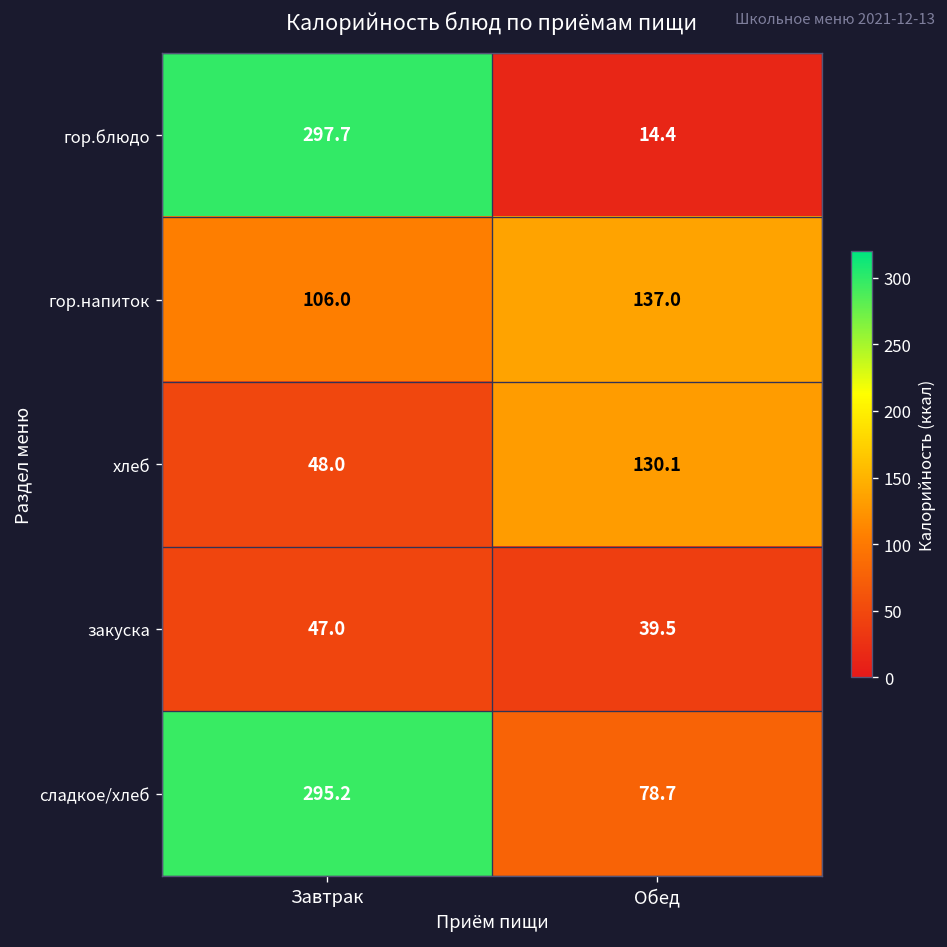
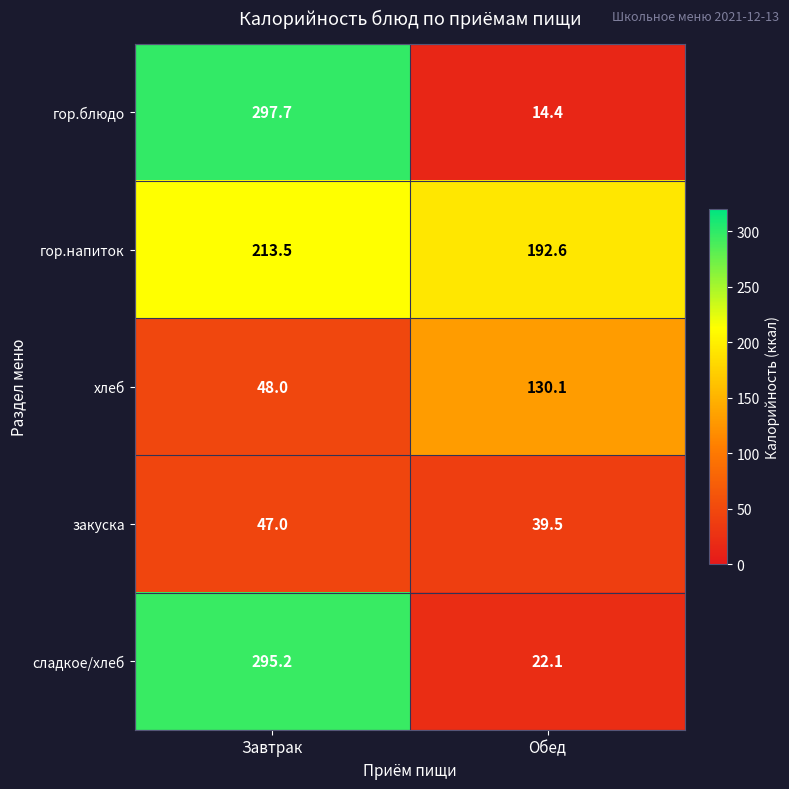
  {
    "гор.блюдо": {
      "Завтрак": 297.7,
      "Обед": 14.4
    },
    "гор.напиток": {
-     "Завтрак": 106.0,
-     "Обед": 137.0
+     "Завтрак": 213.5,
+     "Обед": 192.6
    },
    "хлеб": {
      "Завтрак": 48.0,
      "Обед": 130.1
    },
    "закуска": {
      "Завтрак": 47.0,
      "Обед": 39.5
    },
    "сладкое/хлеб": {
      "Завтрак": 295.2,
-     "Обед": 78.7
+     "Обед": 22.1
    }
  }
